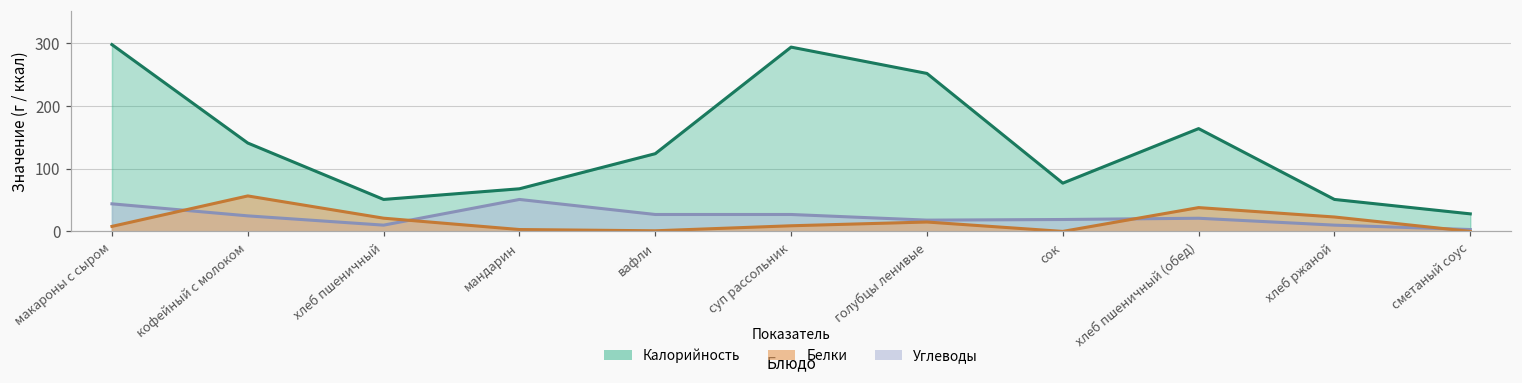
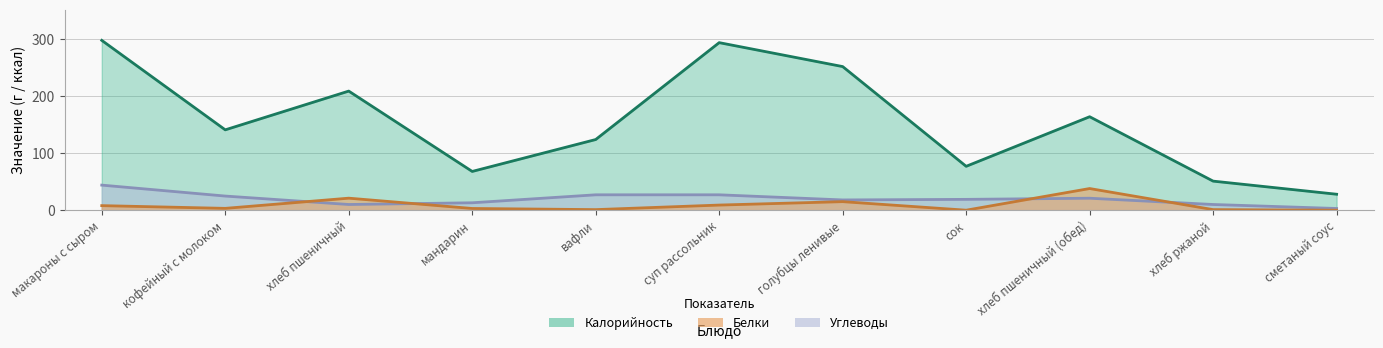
  {
    "Калорийность": {
      "макароны с сыром": 300,
      "кофейный с молоком": 140,
-     "хлеб пшеничный": 50,
+     "хлеб пшеничный": 210,
      "мандарин": 70,
      "вафли": 120,
      "суп рассольник": 290,
      "голубцы ленивые": 250,
      "сок": 80,
      "хлеб пшеничный (обед)": 160,
      "хлеб ржаной": 50,
      "сметаный соус": 30
    },
    "Углеводы": {
      "макароны с сыром": 40,
      "кофейный с молоком": 20,
      "хлеб пшеничный": 10,
-     "мандарин": 50,
+     "мандарин": 10,
      "вафли": 30,
      "суп рассольник": 30,
      "сок": 20,
      "хлеб пшеничный (обед)": 20,
      "хлеб ржаной": 10
    },
    "Белки": {
      "макароны с сыром": 10,
-     "кофейный с молоком": 60,
+     "кофейный с молоком": 0,
      "хлеб пшеничный": 20,
      "мандарин": 0,
      "вафли": 0,
      "суп рассольник": 10,
      "сок": 0,
      "хлеб пшеничный (обед)": 40,
-     "хлеб ржаной": 20
+     "хлеб ржаной": 0
    }
  }
